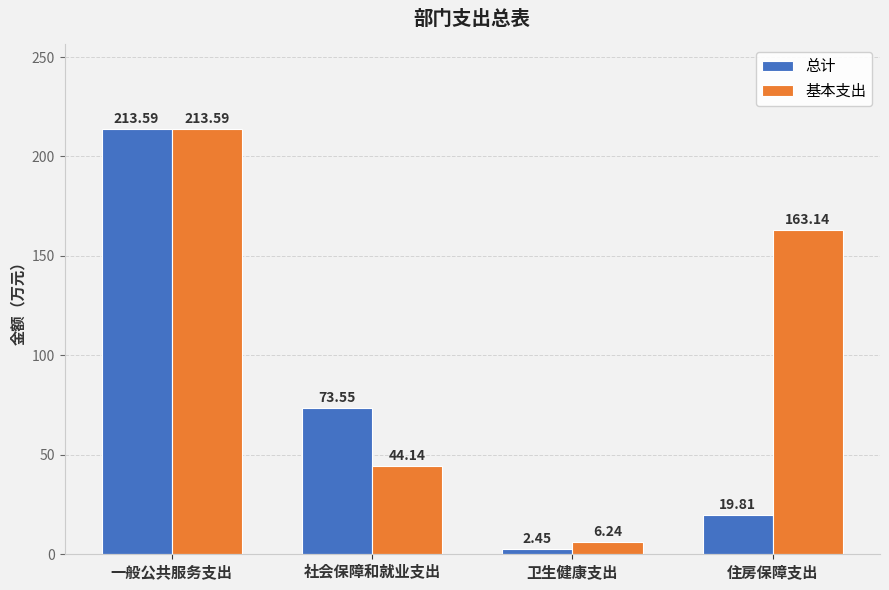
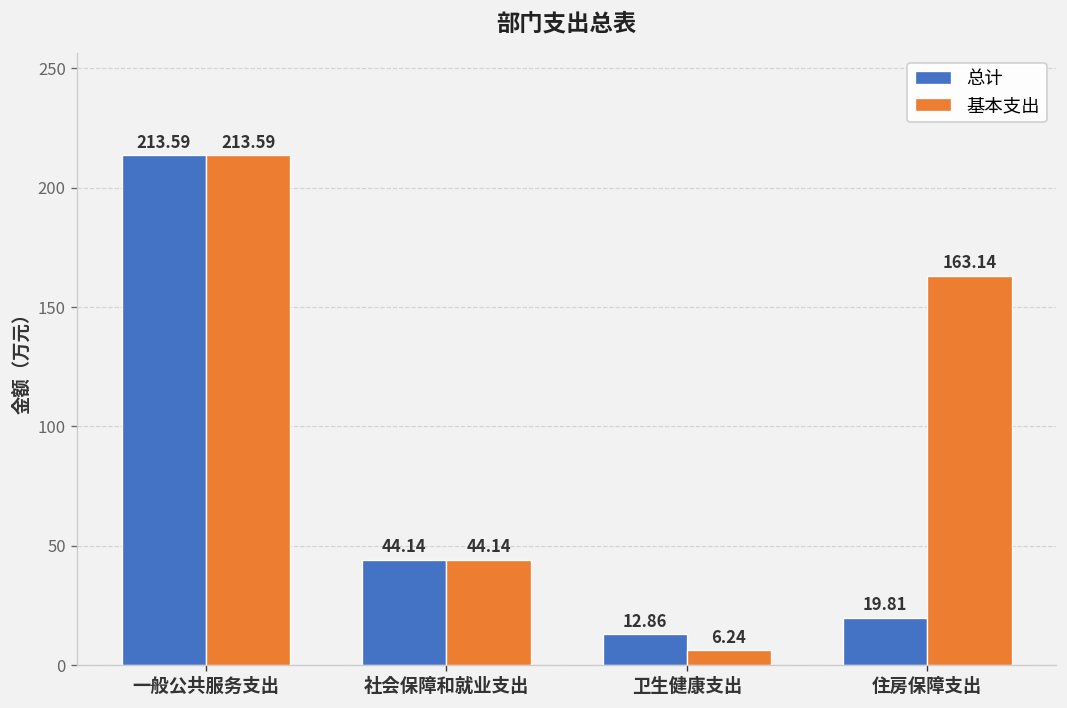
  {
    "总计": {
      "一般公共服务支出": 213.59,
-     "社会保障和就业支出": 73.55,
-     "卫生健康支出": 2.45,
+     "社会保障和就业支出": 44.14,
+     "卫生健康支出": 12.86,
      "住房保障支出": 19.81
    },
    "基本支出": {
      "一般公共服务支出": 213.59,
      "社会保障和就业支出": 44.14,
      "卫生健康支出": 6.24,
      "住房保障支出": 163.14
    }
  }
